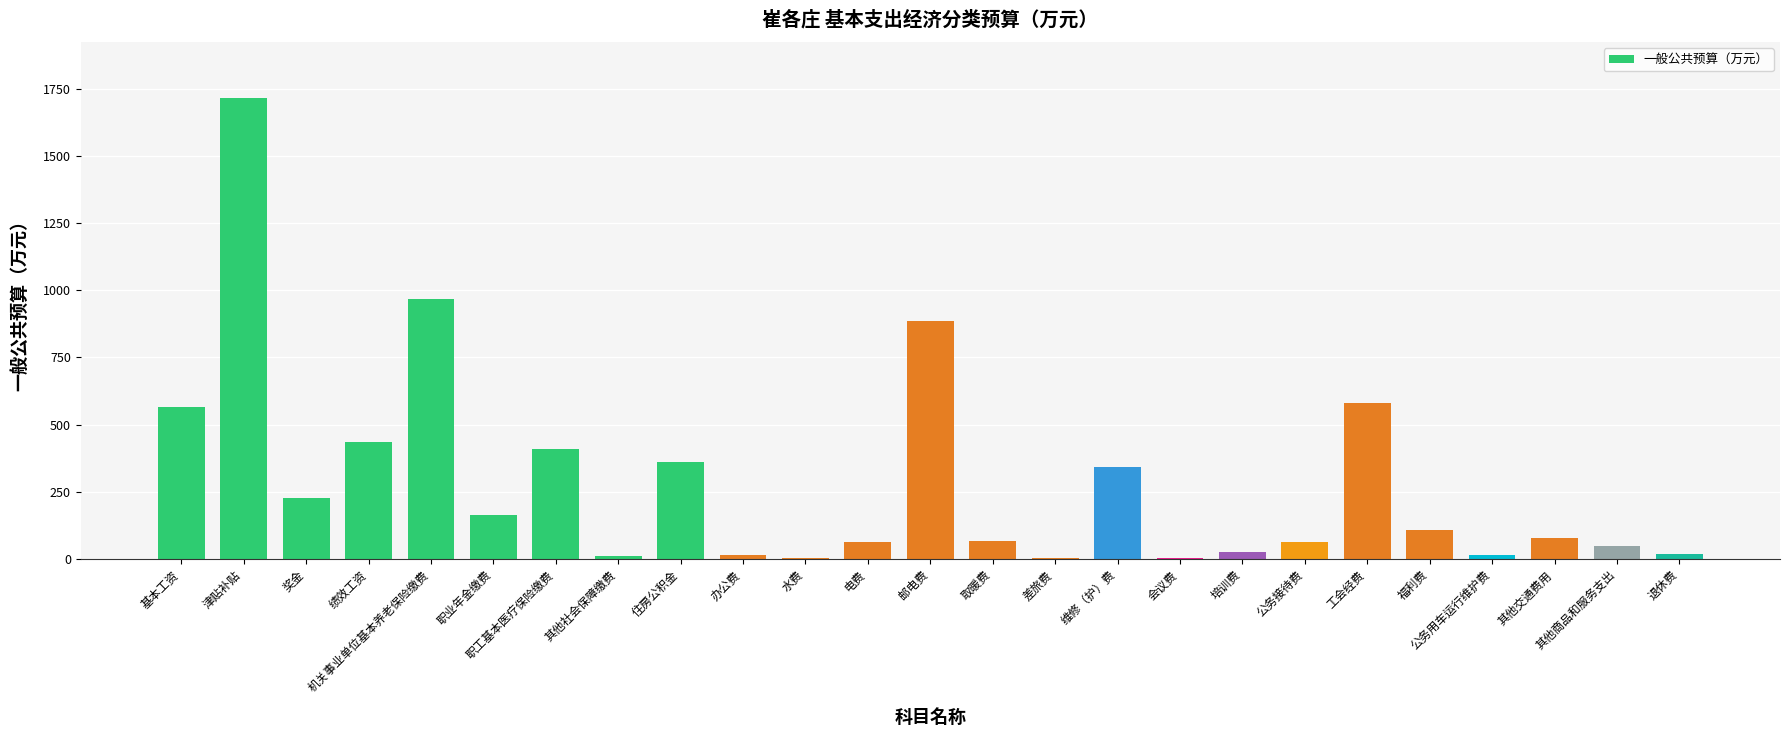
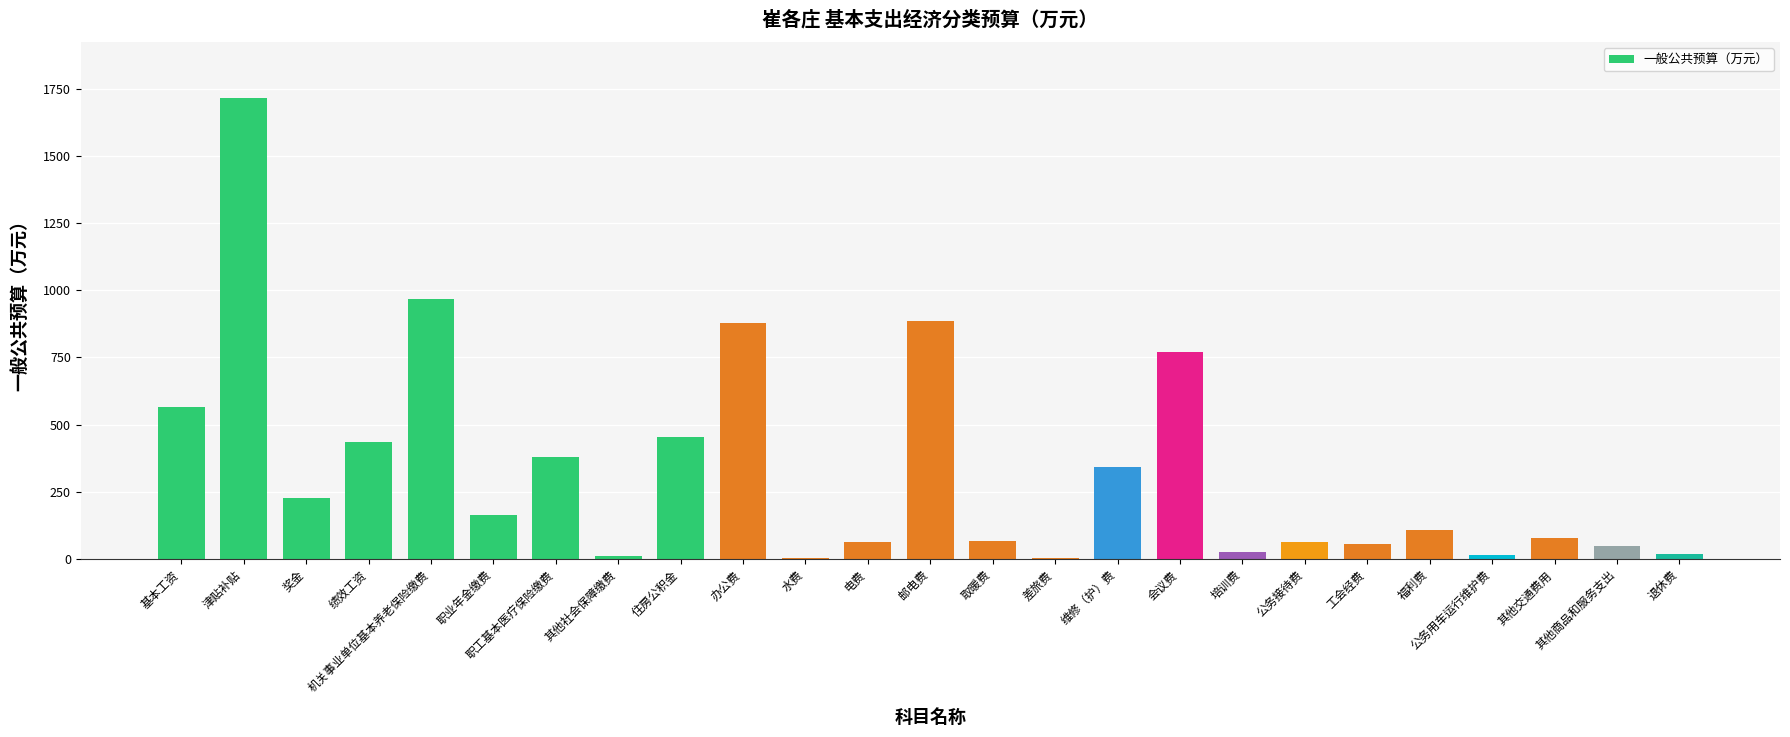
  {
    "基本工资": 570,
    "津贴补贴": 1720,
    "奖金": 230,
    "绩效工资": 430,
    "机关事业单位基本养老保险缴费": 970,
    "职业年金缴费": 160,
-   "职工基本医疗保险缴费": 410,
-   "住房公积金": 360,
-   "办公费": 10,
+   "职工基本医疗保险缴费": 380,
+   "住房公积金": 450,
+   "办公费": 880,
    "电费": 60,
    "邮电费": 880,
    "取暖费": 70,
    "维修（护）费": 340,
-   "会议费": 0,
+   "会议费": 770,
    "培训费": 20,
    "公务接待费": 60,
-   "工会经费": 580,
+   "工会经费": 50,
    "福利费": 110,
    "公务用车运行维护费": 20,
    "其他交通费用": 80,
    "其他商品和服务支出": 50,
    "退休费": 20
  }
